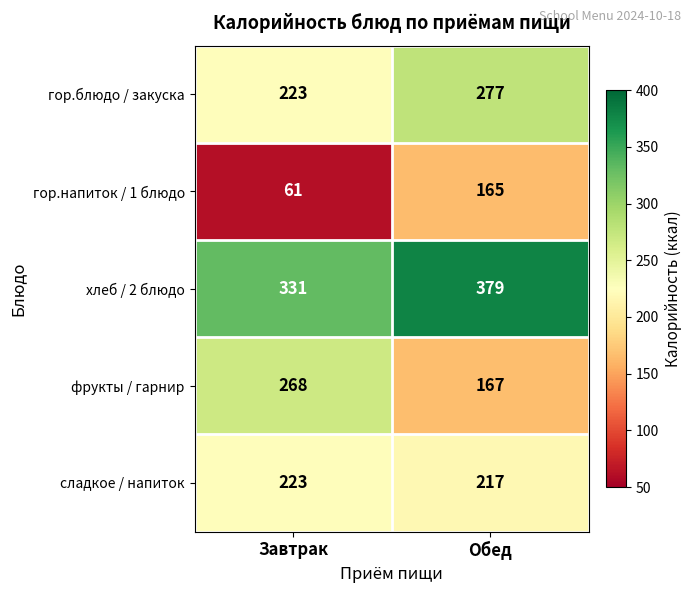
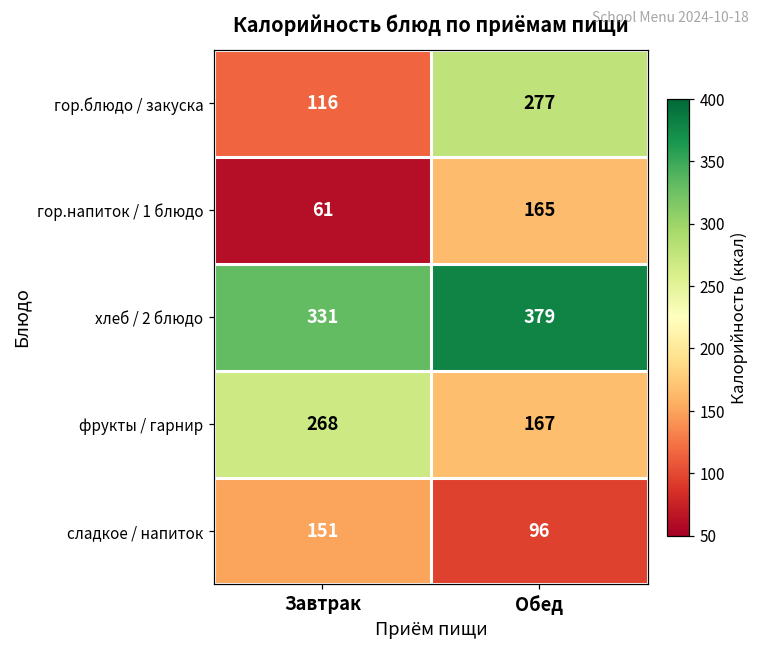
  {
    "гор.блюдо / закуска": {
-     "Завтрак": 223,
+     "Завтрак": 116,
      "Обед": 277
    },
    "гор.напиток / 1 блюдо": {
      "Завтрак": 61,
      "Обед": 165
    },
    "хлеб / 2 блюдо": {
      "Завтрак": 331,
      "Обед": 379
    },
    "фрукты / гарнир": {
      "Завтрак": 268,
      "Обед": 167
    },
    "сладкое / напиток": {
-     "Завтрак": 223,
-     "Обед": 217
+     "Завтрак": 151,
+     "Обед": 96
    }
  }
